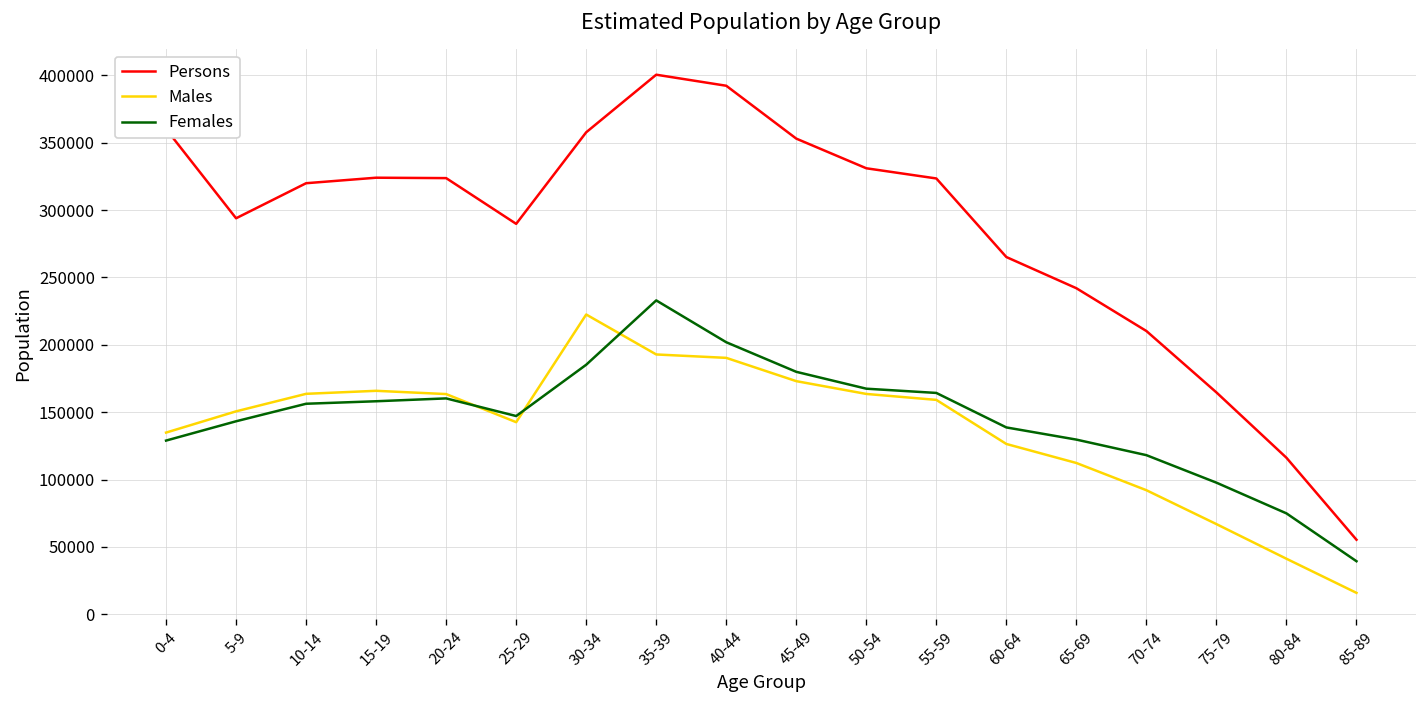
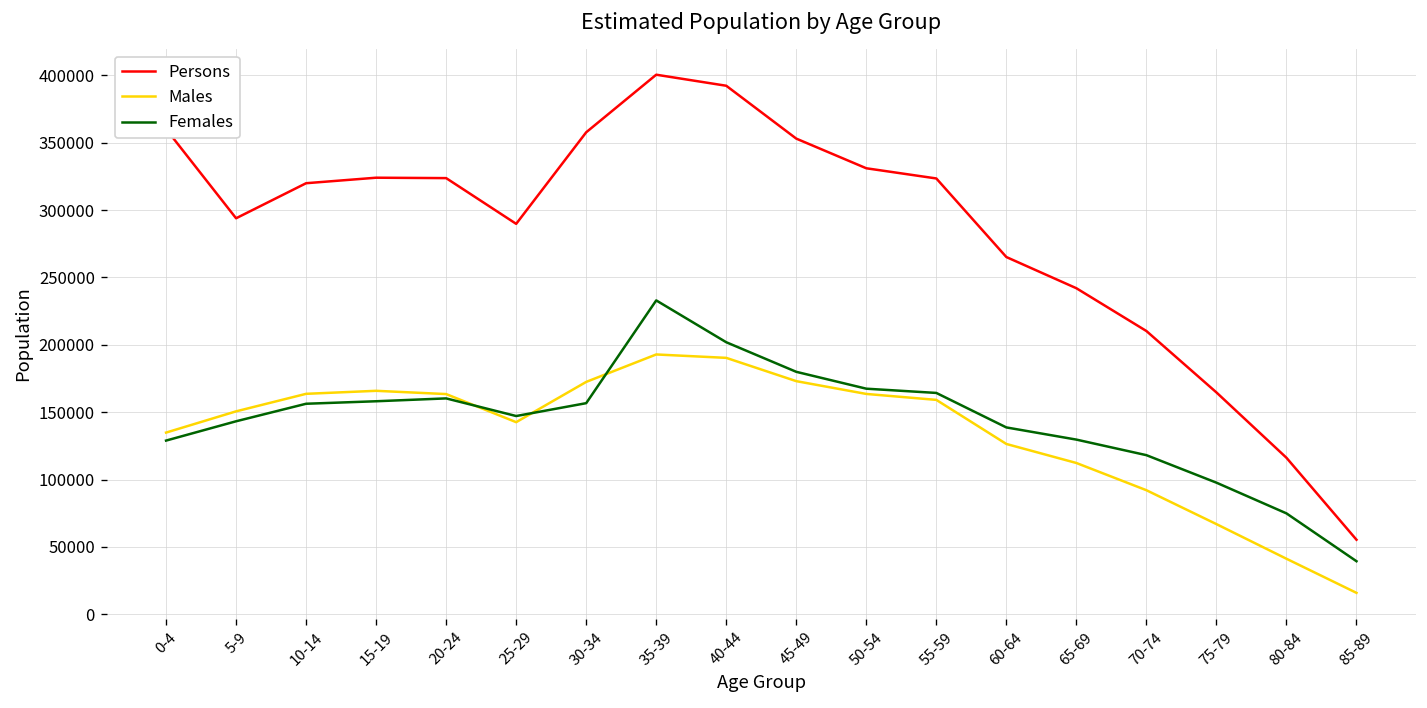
  {
    "Persons": {
      "5-9": 294000,
      "10-14": 320000,
      "15-19": 324000,
      "20-24": 324000,
      "25-29": 290000,
      "30-34": 358000,
      "35-39": 400000,
      "40-44": 392000,
      "45-49": 353000,
      "50-54": 331000,
      "55-59": 323000,
      "60-64": 265000,
      "65-69": 242000,
      "70-74": 210000,
      "75-79": 165000,
      "80-84": 116000,
      "85-89": 55000
    },
    "Males": {
      "0-4": 135000,
      "5-9": 151000,
      "10-14": 164000,
      "15-19": 166000,
      "20-24": 163000,
      "25-29": 143000,
-     "30-34": 223000,
+     "30-34": 172000,
      "35-39": 193000,
      "40-44": 190000,
      "45-49": 173000,
      "50-54": 164000,
      "55-59": 159000,
      "60-64": 126000,
      "65-69": 112000,
      "70-74": 92000,
      "75-79": 67000,
      "80-84": 41000,
      "85-89": 16000
    },
    "Females": {
      "0-4": 129000,
      "5-9": 143000,
      "10-14": 156000,
      "15-19": 158000,
      "20-24": 160000,
      "25-29": 147000,
-     "30-34": 185000,
+     "30-34": 157000,
      "35-39": 233000,
      "40-44": 202000,
      "45-49": 180000,
      "50-54": 167000,
      "55-59": 164000,
      "60-64": 139000,
      "65-69": 130000,
      "70-74": 118000,
      "75-79": 98000,
      "80-84": 75000,
      "85-89": 39000
    }
  }
